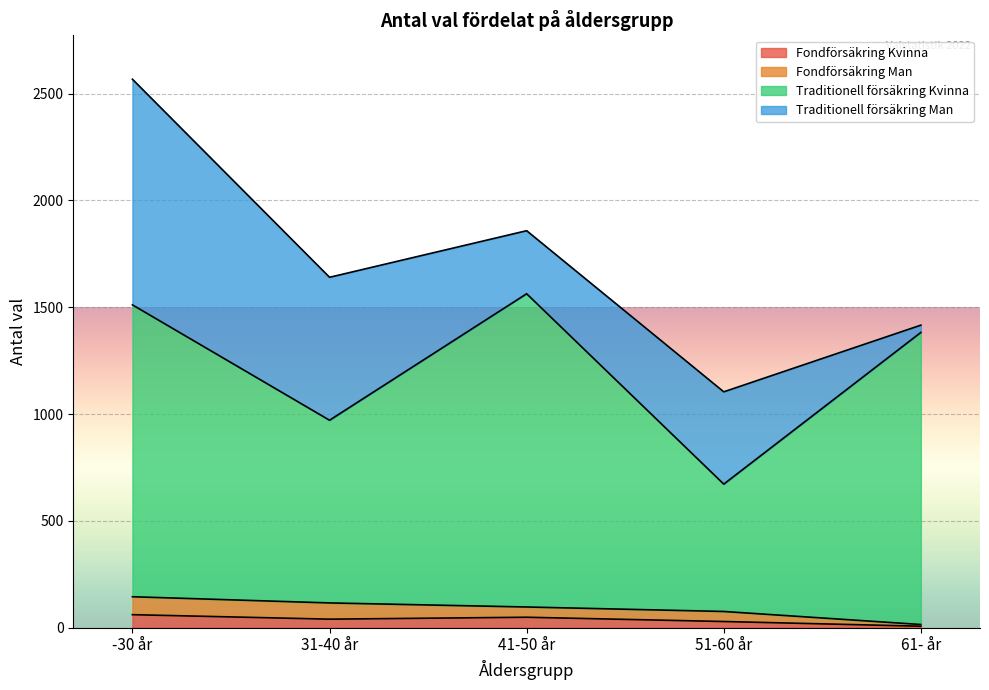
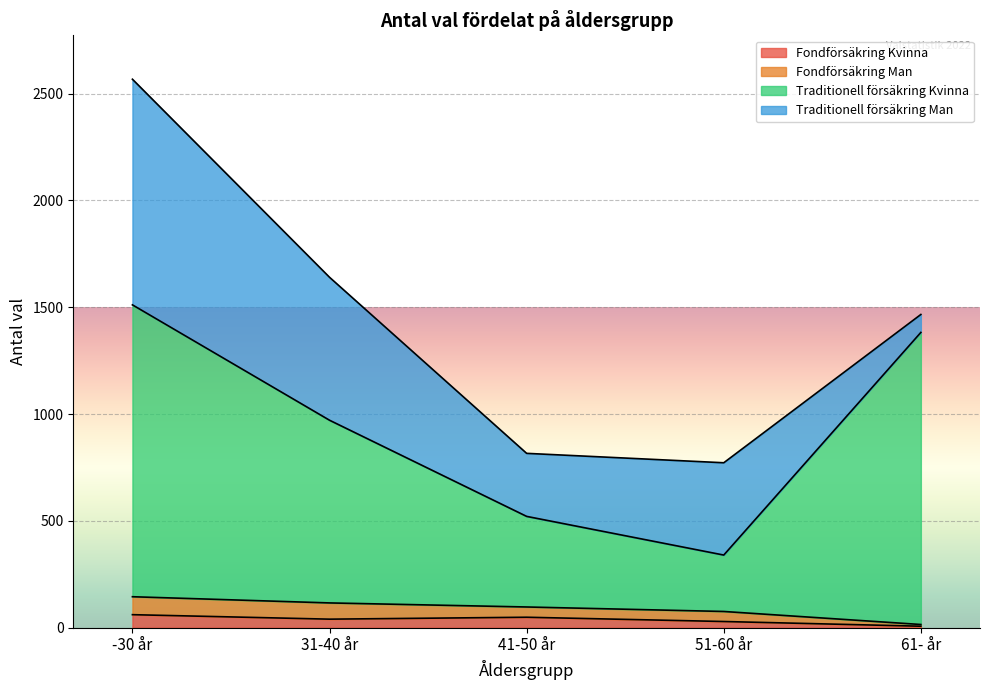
  {
    "Traditionell försäkring Kvinna": {
      "-30 år": 1370,
      "31-40 år": 860,
-     "41-50 år": 1470,
-     "51-60 år": 600,
+     "41-50 år": 420,
+     "51-60 år": 260,
      "61- år": 1370
    },
    "Traditionell försäkring Man": {
      "-30 år": 1060,
      "31-40 år": 670,
      "41-50 år": 300,
      "51-60 år": 430,
-     "61- år": 30
+     "61- år": 80
    }
  }
